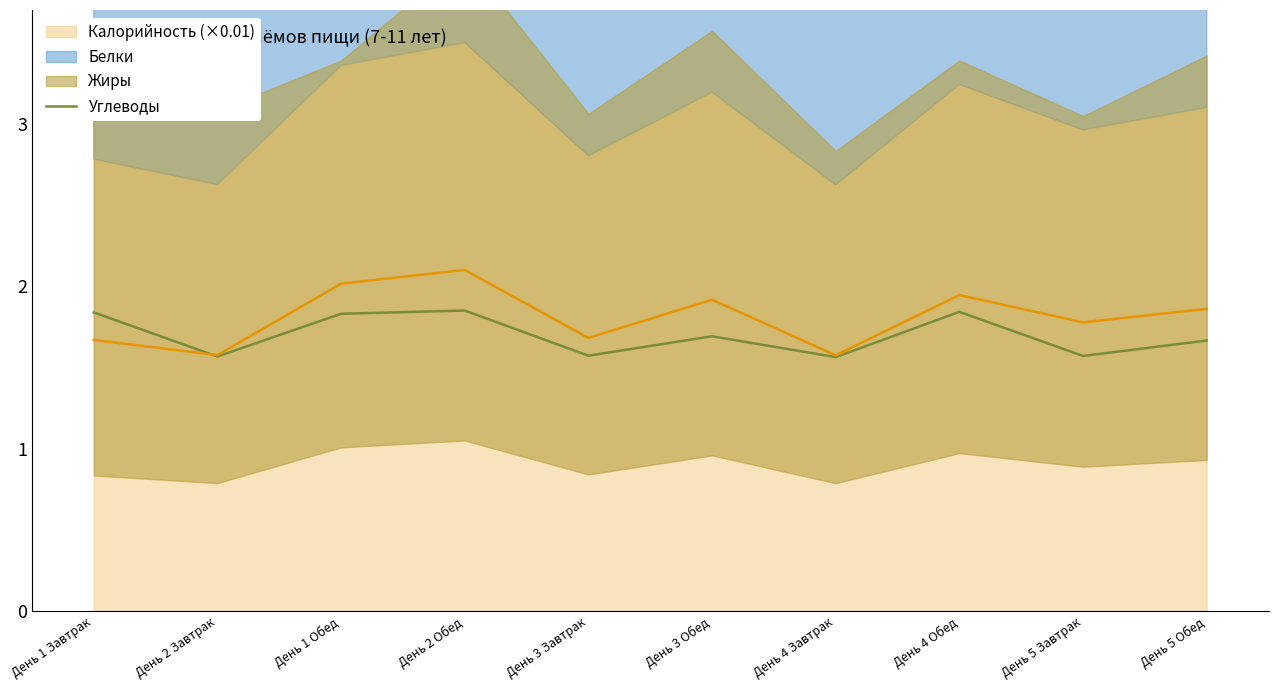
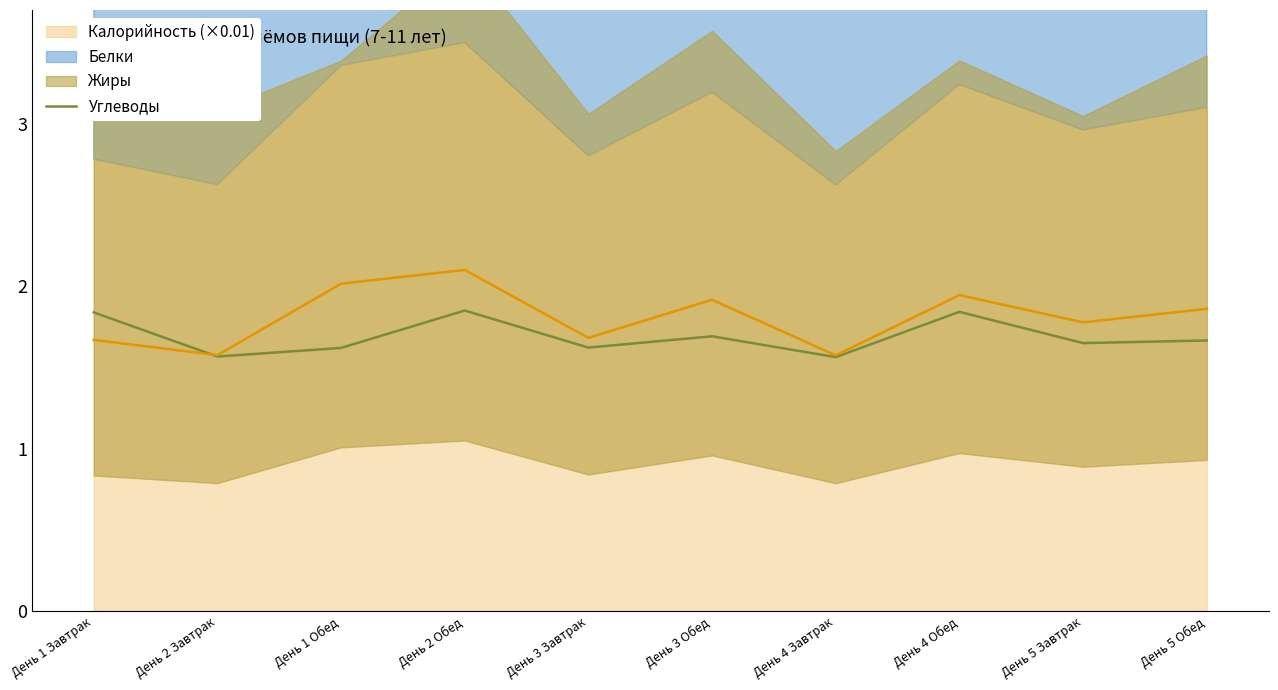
  {
    "Углеводы": {
      "День 1 Завтрак": 1.84,
-     "День 1 Обед": 1.83,
+     "День 1 Обед": 1.62,
      "День 2 Обед": 1.85,
-     "День 3 Завтрак": 1.57,
+     "День 3 Завтрак": 1.62,
      "День 3 Обед": 1.69,
      "День 4 Обед": 1.84,
-     "День 5 Завтрак": 1.57,
+     "День 5 Завтрак": 1.65,
      "День 5 Обед": 1.67
    },
    "Калорийность (×0.01)": {
      "День 1 Завтрак": 2.78,
      "День 2 Завтрак": 2.63,
      "День 1 Обед": 3.36,
      "День 2 Обед": 3.50,
      "День 3 Завтрак": 2.80,
      "День 3 Обед": 3.19,
      "День 4 Завтрак": 2.62,
      "День 4 Обед": 3.24,
      "День 5 Завтрак": 2.96,
      "День 5 Обед": 3.10
    }
  }
